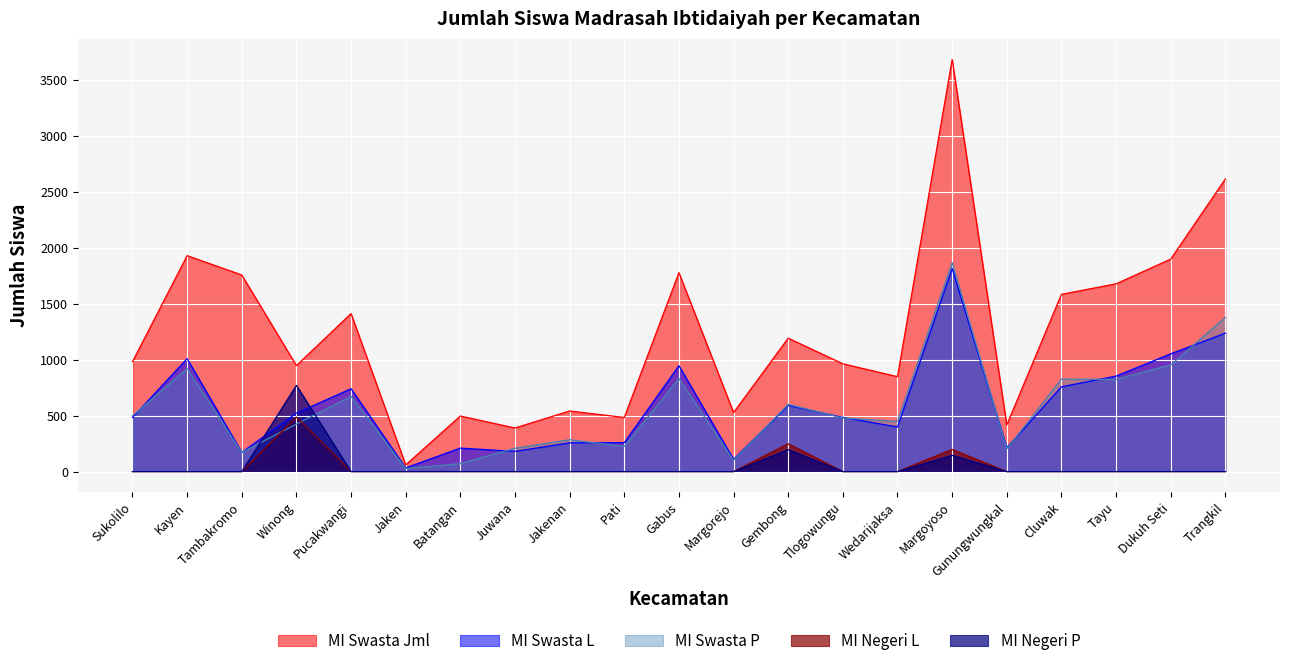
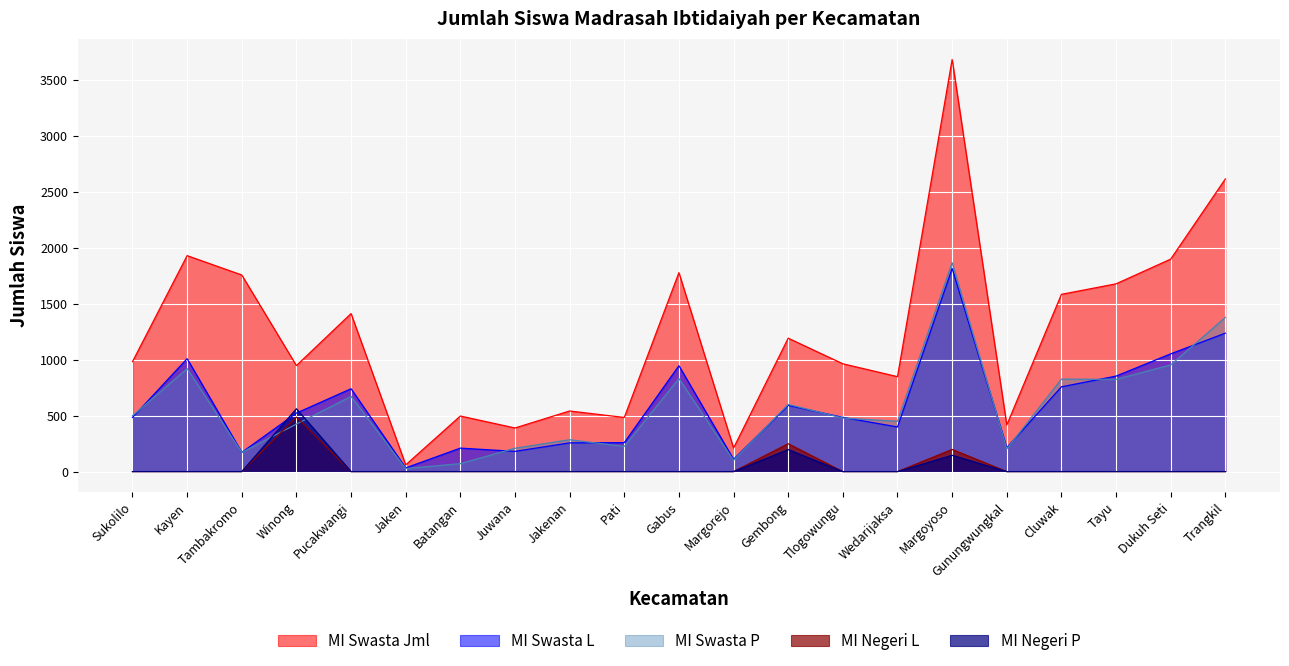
  {
    "MI Swasta Jml": {
      "Sukolilo": 980,
      "Kayen": 1930,
      "Tambakromo": 1760,
      "Winong": 950,
      "Pucakwangi": 1410,
      "Jaken": 60,
      "Batangan": 500,
      "Juwana": 390,
      "Jakenan": 540,
      "Pati": 480,
      "Gabus": 1780,
-     "Margorejo": 530,
+     "Margorejo": 210,
      "Gembong": 1190,
      "Tlogowungu": 960,
      "Wedarijaksa": 850,
      "Margoyoso": 3690,
      "Gunungwungkal": 420,
      "Cluwak": 1590,
      "Tayu": 1680,
      "Dukuh Seti": 1900,
      "Trangkil": 2620
    },
    "MI Swasta L": {
      "Kayen": 1010,
      "Winong": 520,
      "Pucakwangi": 740,
      "Batangan": 210,
      "Juwana": 180,
      "Jakenan": 260,
      "Pati": 260,
      "Gabus": 950,
      "Wedarijaksa": 400,
      "Margoyoso": 1820,
      "Cluwak": 760,
      "Tayu": 850,
      "Dukuh Seti": 1050,
      "Trangkil": 1240
    },
    "MI Swasta P": {
      "Kayen": 920,
      "Winong": 430,
      "Pucakwangi": 670,
      "Batangan": 70,
      "Juwana": 210,
      "Jakenan": 290,
      "Pati": 230,
      "Gabus": 830,
      "Wedarijaksa": 450,
      "Margoyoso": 1870,
      "Cluwak": 830,
      "Tayu": 830,
      "Dukuh Seti": 950,
      "Trangkil": 1380
    },
    "MI Negeri L": {
      "Winong": 490,
      "Gembong": 250,
      "Margoyoso": 200
    },
    "MI Negeri P": {
-     "Winong": 770,
+     "Winong": 560,
      "Gembong": 200,
      "Margoyoso": 150
    }
  }
